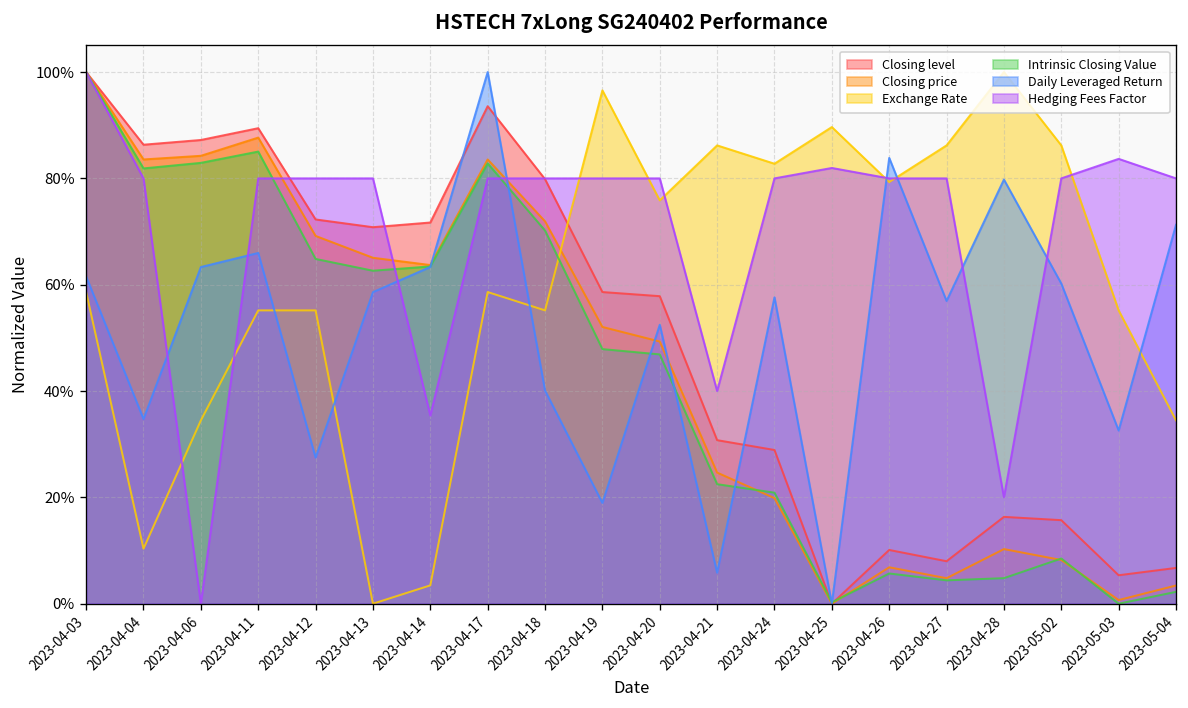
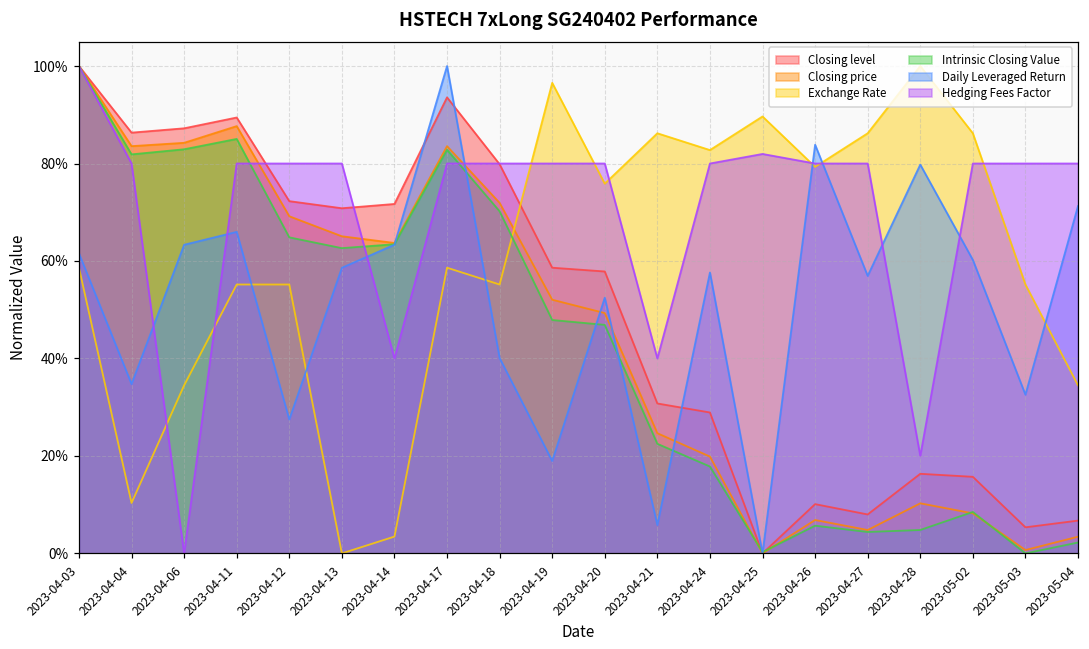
  {
    "Closing level": {
      "2023-04-04": "86%",
      "2023-04-06": "87%",
      "2023-04-11": "89%",
      "2023-04-12": "72%",
      "2023-04-13": "71%",
      "2023-04-14": "72%",
      "2023-04-17": "94%",
      "2023-04-19": "59%",
      "2023-04-20": "58%",
      "2023-04-21": "31%",
      "2023-04-24": "29%",
      "2023-04-26": "10%",
      "2023-04-27": "8%",
      "2023-04-28": "16%",
      "2023-05-02": "16%",
      "2023-05-03": "5%",
      "2023-05-04": "7%"
    },
    "Intrinsic Closing Value": {
      "2023-04-04": "82%",
      "2023-04-06": "83%",
      "2023-04-11": "85%",
      "2023-04-12": "65%",
      "2023-04-13": "63%",
      "2023-04-17": "83%",
      "2023-04-18": "70%",
      "2023-04-19": "48%",
      "2023-04-20": "47%",
      "2023-04-21": "22%",
-     "2023-04-24": "21%",
+     "2023-04-24": "18%",
      "2023-04-26": "6%",
      "2023-04-28": "5%",
      "2023-05-03": "0%",
      "2023-05-04": "2%"
    },
    "Daily Leveraged Return": {
      "2023-04-03": "62%",
      "2023-04-04": "35%",
      "2023-04-06": "63%",
      "2023-04-11": "66%",
      "2023-04-12": "27%",
      "2023-04-13": "59%",
      "2023-04-17": "100%",
      "2023-04-18": "40%",
      "2023-04-19": "19%",
      "2023-04-20": "52%",
      "2023-04-21": "6%",
      "2023-04-24": "58%",
      "2023-04-26": "84%",
      "2023-04-27": "57%",
      "2023-04-28": "80%",
      "2023-05-02": "60%",
      "2023-05-03": "33%",
      "2023-05-04": "71%"
    },
    "Hedging Fees Factor": {
      "2023-04-04": "80%",
      "2023-04-06": "0%",
      "2023-04-11": "80%",
      "2023-04-12": "80%",
      "2023-04-13": "80%",
-     "2023-04-14": "35%",
+     "2023-04-14": "40%",
      "2023-04-17": "80%",
      "2023-04-19": "80%",
      "2023-04-20": "80%",
      "2023-04-21": "40%",
      "2023-04-24": "80%",
      "2023-04-25": "82%",
      "2023-04-26": "80%",
      "2023-04-27": "80%",
      "2023-04-28": "20%",
      "2023-05-02": "80%",
-     "2023-05-03": "84%",
+     "2023-05-03": "80%",
      "2023-05-04": "80%"
    }
  }
